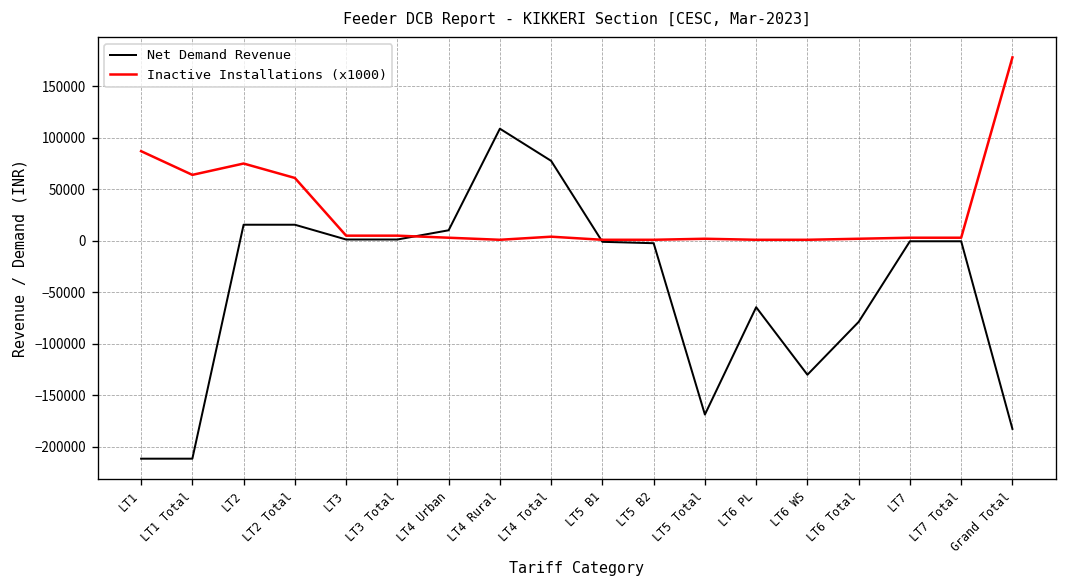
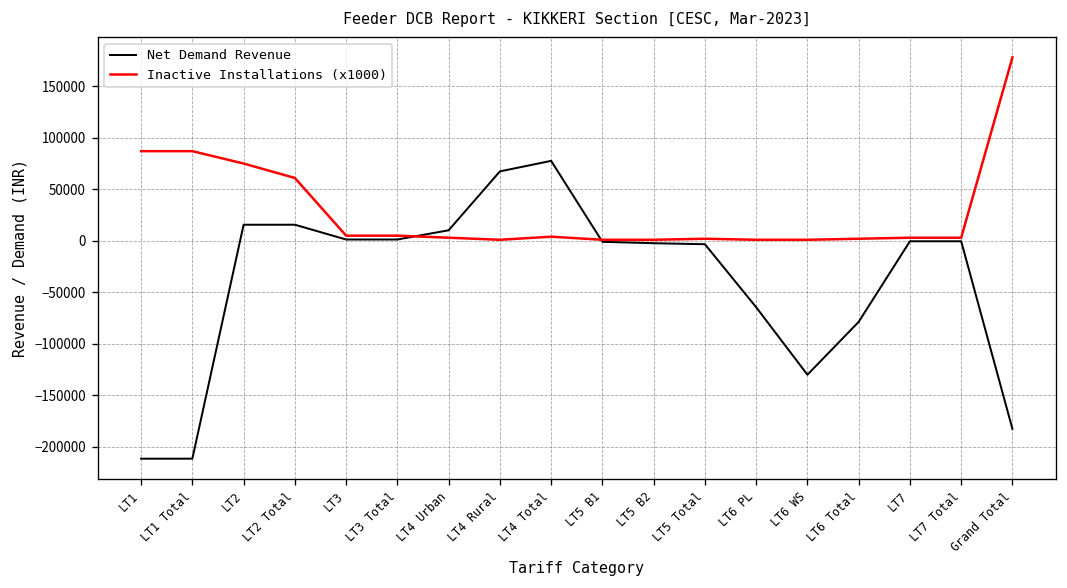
  {
    "Net Demand Revenue": {
      "LT1": -210000,
      "LT1 Total": -210000,
      "LT2": 20000,
      "LT2 Total": 20000,
      "LT3": 0,
      "LT3 Total": 0,
      "LT4 Urban": 10000,
-     "LT4 Rural": 110000,
+     "LT4 Rural": 70000,
      "LT4 Total": 80000,
      "LT5 B2": 0,
-     "LT5 Total": -170000,
+     "LT5 Total": 0,
      "LT6 PL": -60000,
      "LT6 WS": -130000,
      "LT6 Total": -80000,
      "LT7": 0,
      "LT7 Total": 0,
      "Grand Total": -180000
    },
    "Inactive Installations (x1000)": {
      "LT1": 90000,
-     "LT1 Total": 60000,
+     "LT1 Total": 90000,
      "LT2": 80000,
      "LT2 Total": 60000,
      "LT3": 10000,
      "LT3 Total": 10000,
      "LT4 Urban": 0,
      "LT4 Rural": 0,
      "LT4 Total": 0,
      "LT5 B2": 0,
      "LT5 Total": 0,
      "LT6 PL": 0,
      "LT6 WS": 0,
      "LT6 Total": 0,
      "LT7": 0,
      "LT7 Total": 0,
      "Grand Total": 180000
    }
  }
